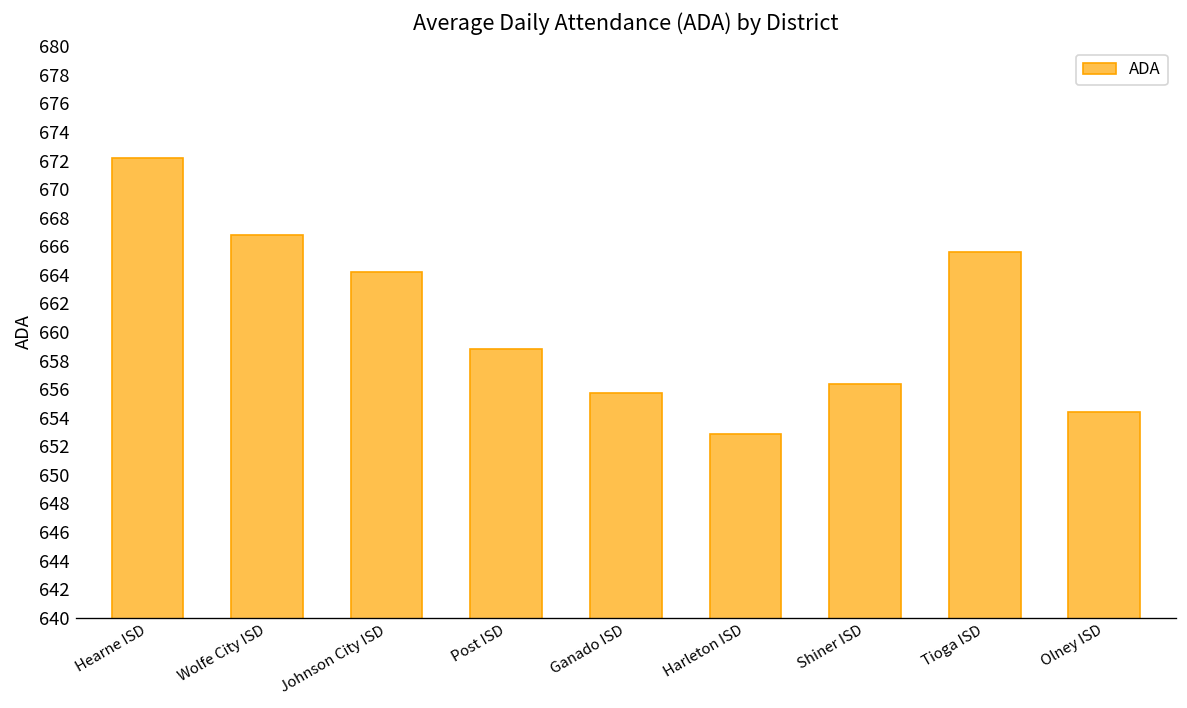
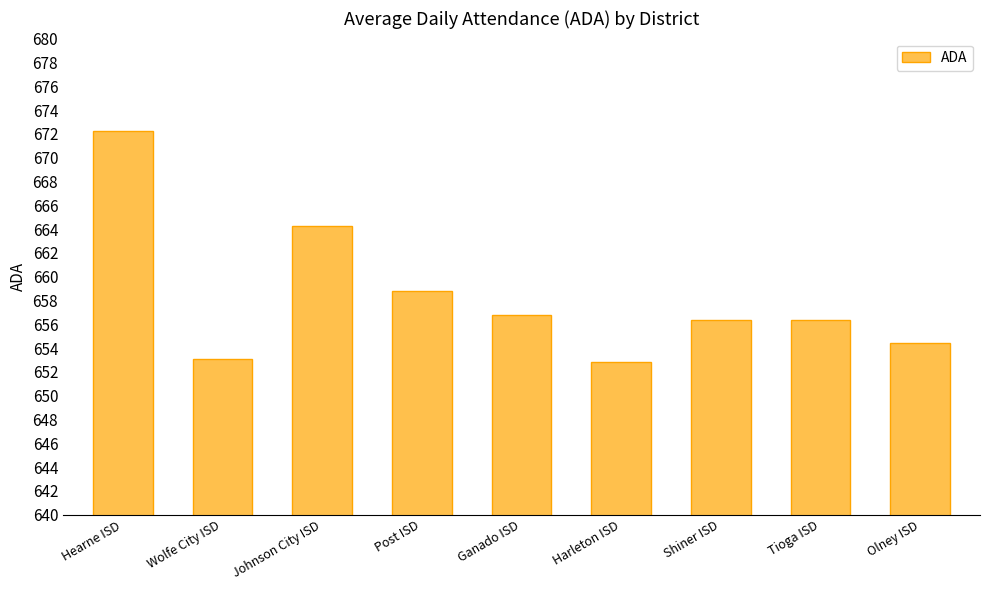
  {
    "Hearne ISD": 672.2,
-   "Wolfe City ISD": 666.8,
+   "Wolfe City ISD": 653.1,
    "Johnson City ISD": 664.2,
    "Post ISD": 658.8,
-   "Ganado ISD": 655.7,
+   "Ganado ISD": 656.7,
    "Harleton ISD": 652.9,
    "Shiner ISD": 656.4,
-   "Tioga ISD": 665.6,
+   "Tioga ISD": 656.4,
    "Olney ISD": 654.4
  }
